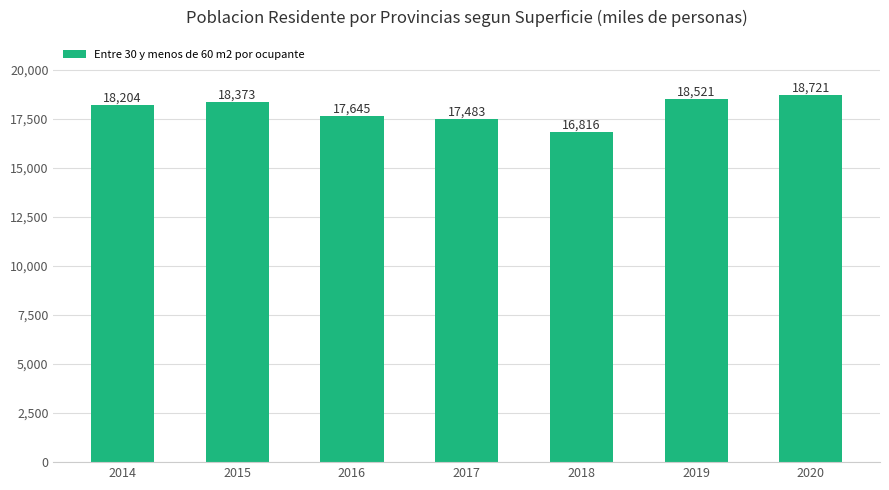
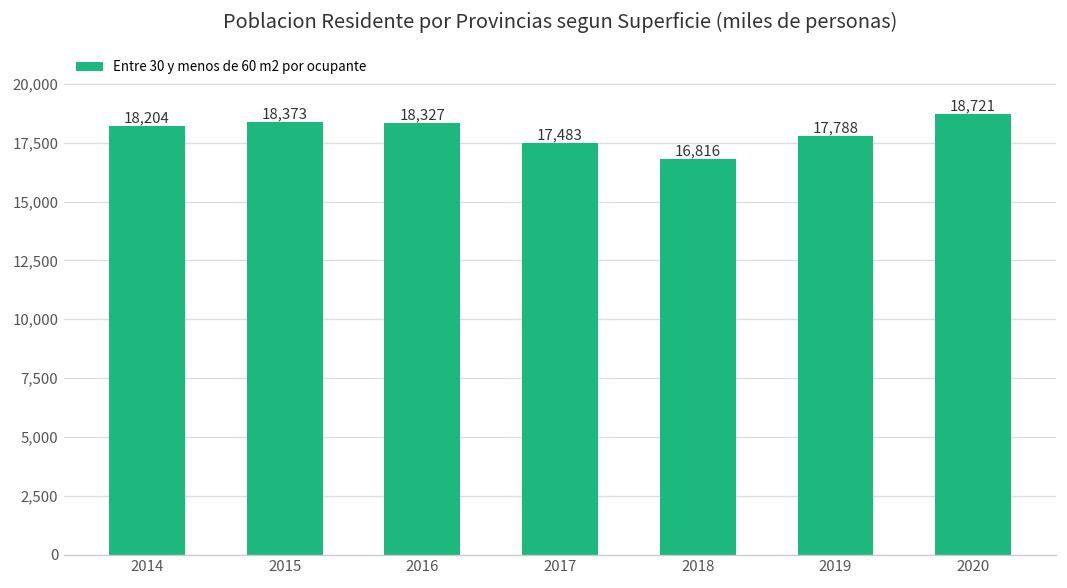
  {
    "2014": "18,204",
    "2015": "18,373",
-   "2016": "17,645",
+   "2016": "18,327",
    "2017": "17,483",
    "2018": "16,816",
-   "2019": "18,521",
+   "2019": "17,788",
    "2020": "18,721"
  }
